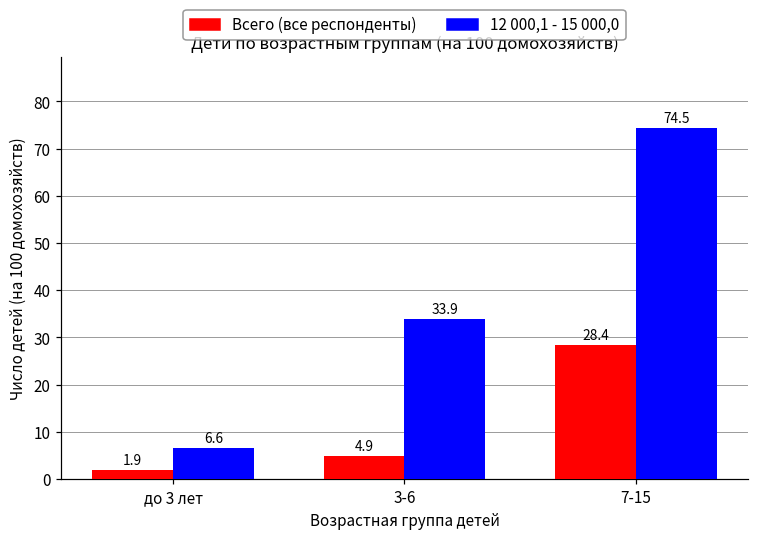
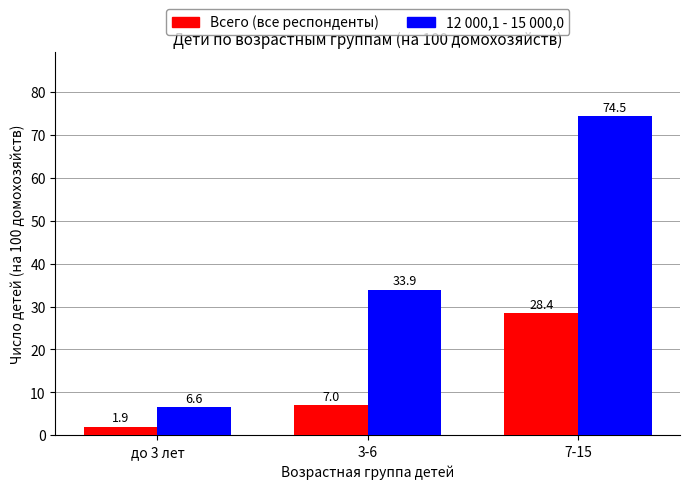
  {
    "Всего (все респонденты)": {
      "до 3 лет": 1.9,
-     "3-6": 4.9,
+     "3-6": 7.0,
      "7-15": 28.4
    },
    "12 000,1 - 15 000,0": {
      "до 3 лет": 6.6,
      "3-6": 33.9,
      "7-15": 74.5
    }
  }
